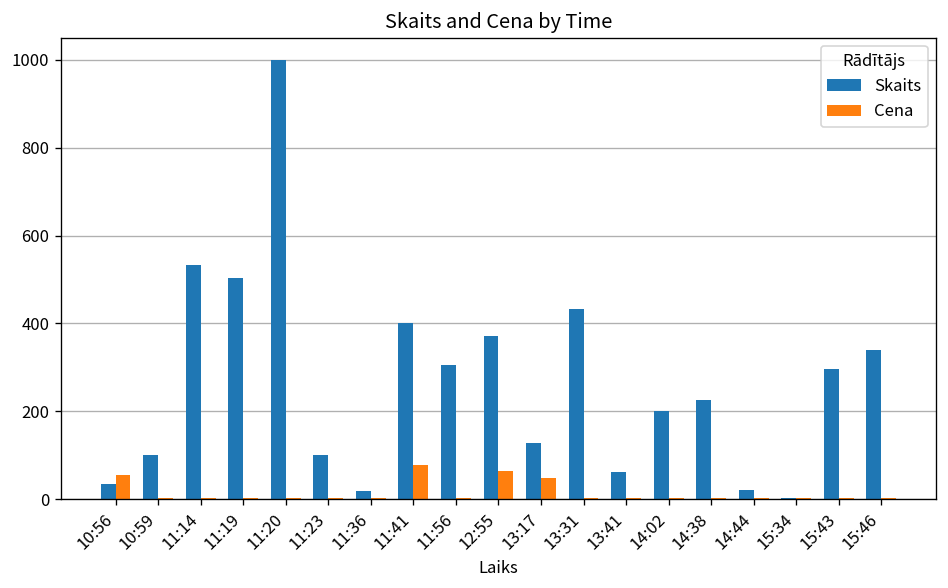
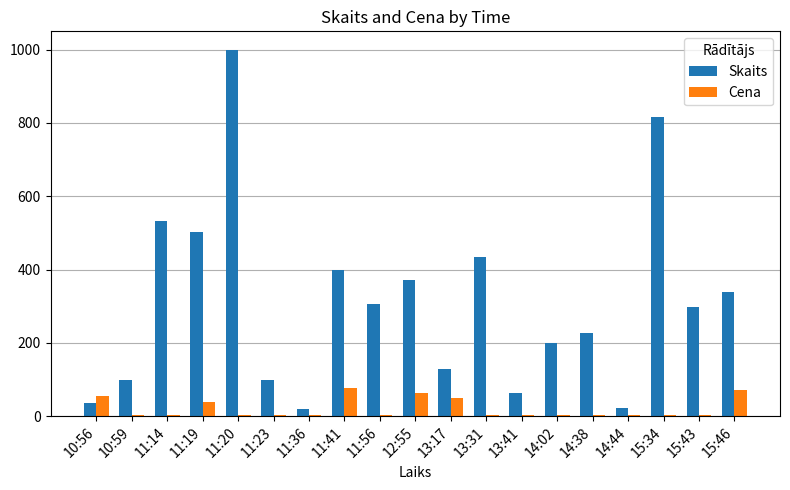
  {
    "Skaits": {
      "10:56": 40,
      "10:59": 100,
      "11:14": 530,
      "11:19": 500,
      "11:20": 1000,
      "11:23": 100,
      "11:36": 20,
      "11:41": 400,
      "11:56": 310,
      "12:55": 370,
      "13:17": 130,
      "13:31": 430,
      "13:41": 60,
      "14:02": 200,
      "14:38": 230,
      "14:44": 20,
-     "15:34": 0,
+     "15:34": 820,
      "15:43": 300,
      "15:46": 340
    },
    "Cena": {
      "10:56": 60,
-     "11:19": 0,
+     "11:19": 40,
      "11:41": 80,
      "12:55": 60,
      "13:17": 50,
-     "15:46": 0
+     "15:46": 70
    }
  }
